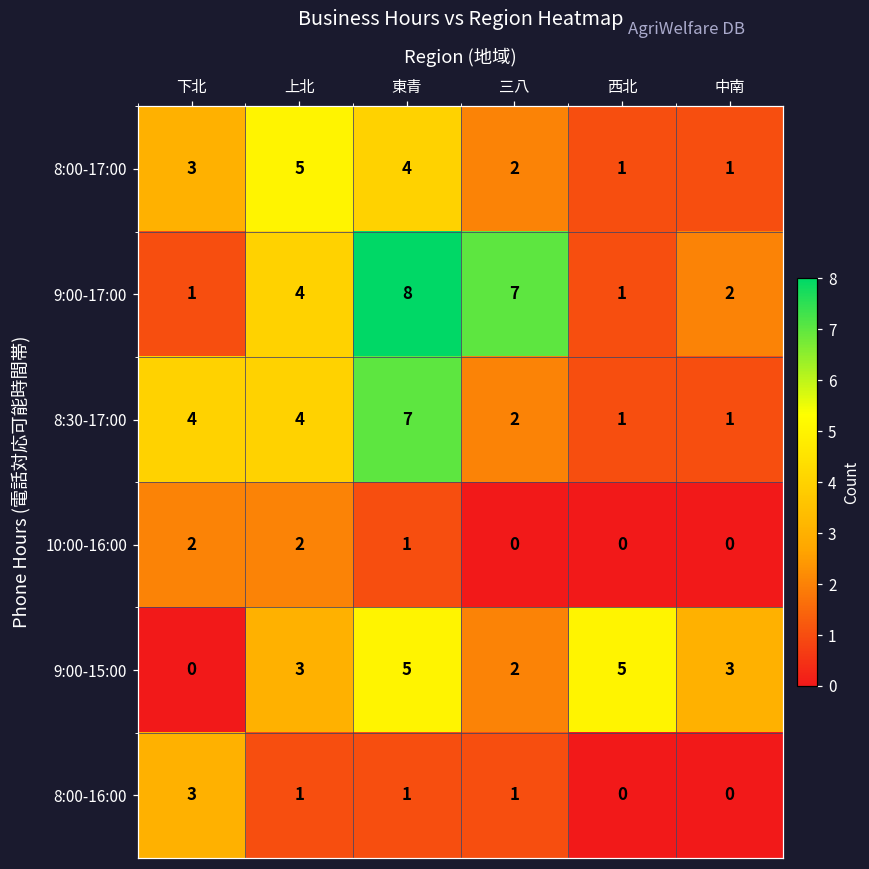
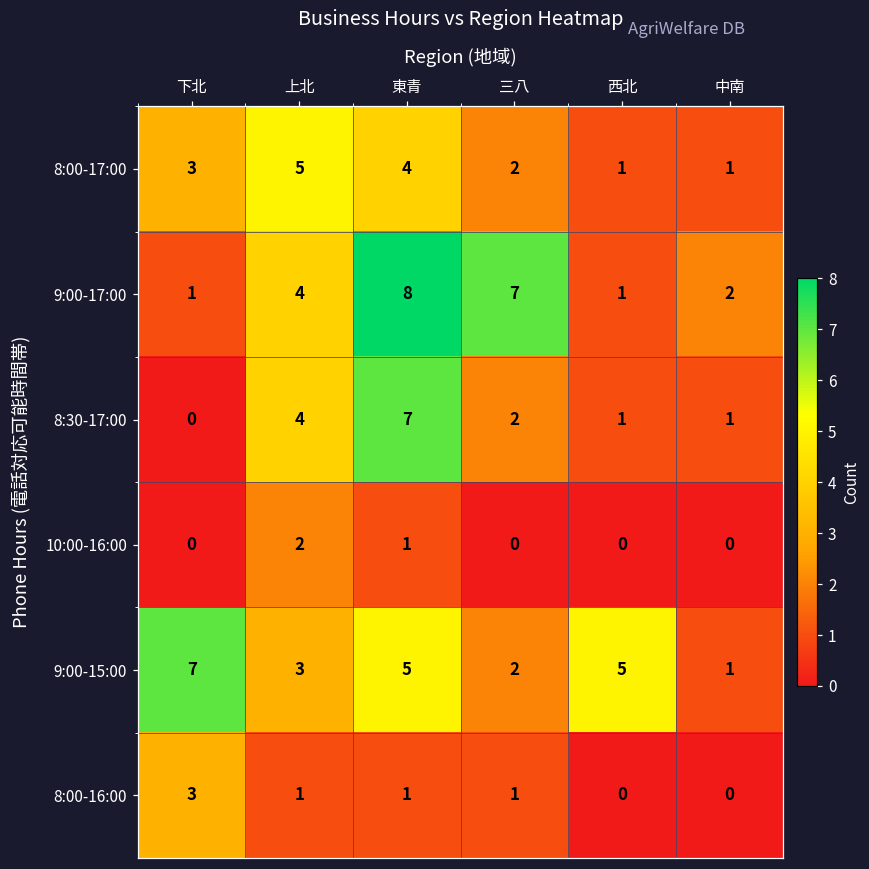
  {
    "8:00-17:00": {
      "下北": 3,
      "上北": 5,
      "東青": 4,
      "三八": 2,
      "西北": 1,
      "中南": 1
    },
    "9:00-17:00": {
      "下北": 1,
      "上北": 4,
      "東青": 8,
      "三八": 7,
      "西北": 1,
      "中南": 2
    },
    "8:30-17:00": {
-     "下北": 4,
+     "下北": 0,
      "上北": 4,
      "東青": 7,
      "三八": 2,
      "西北": 1,
      "中南": 1
    },
    "10:00-16:00": {
-     "下北": 2,
+     "下北": 0,
      "上北": 2,
      "東青": 1,
      "三八": 0,
      "西北": 0,
      "中南": 0
    },
    "9:00-15:00": {
-     "下北": 0,
+     "下北": 7,
      "上北": 3,
      "東青": 5,
      "三八": 2,
      "西北": 5,
-     "中南": 3
+     "中南": 1
    },
    "8:00-16:00": {
      "下北": 3,
      "上北": 1,
      "東青": 1,
      "三八": 1,
      "西北": 0,
      "中南": 0
    }
  }
